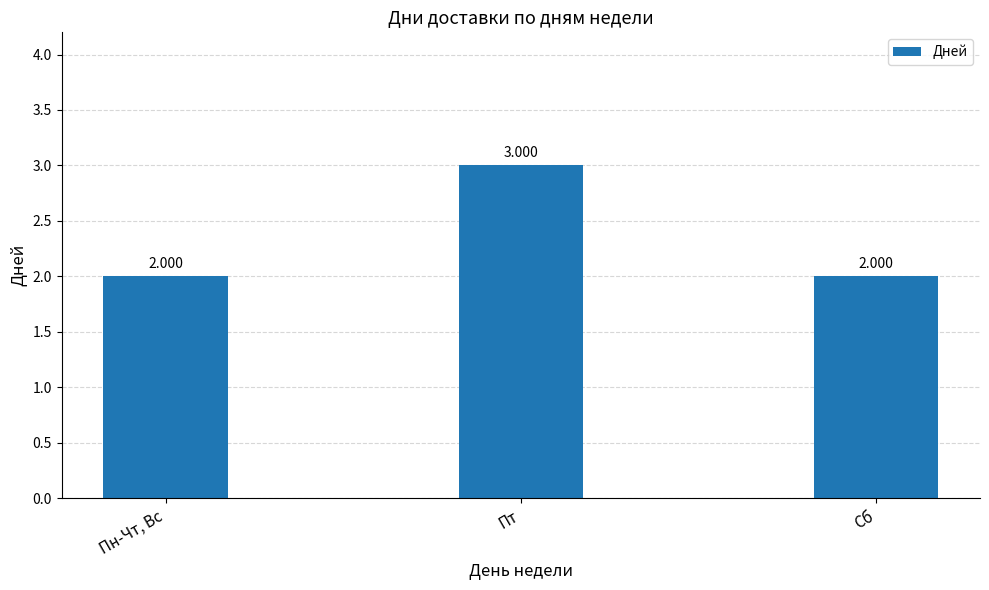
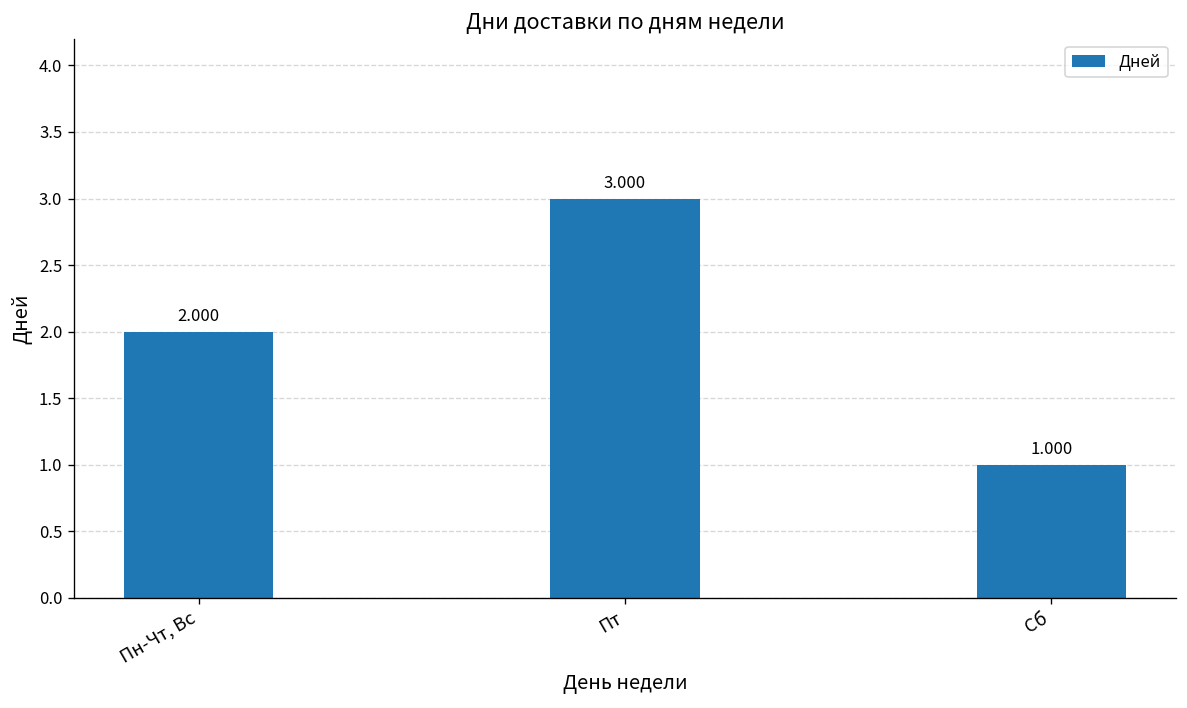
  {
    "Пн-Чт, Вс": 2.000,
    "Пт": 3.000,
-   "Сб": 2.000
+   "Сб": 1.000
  }
